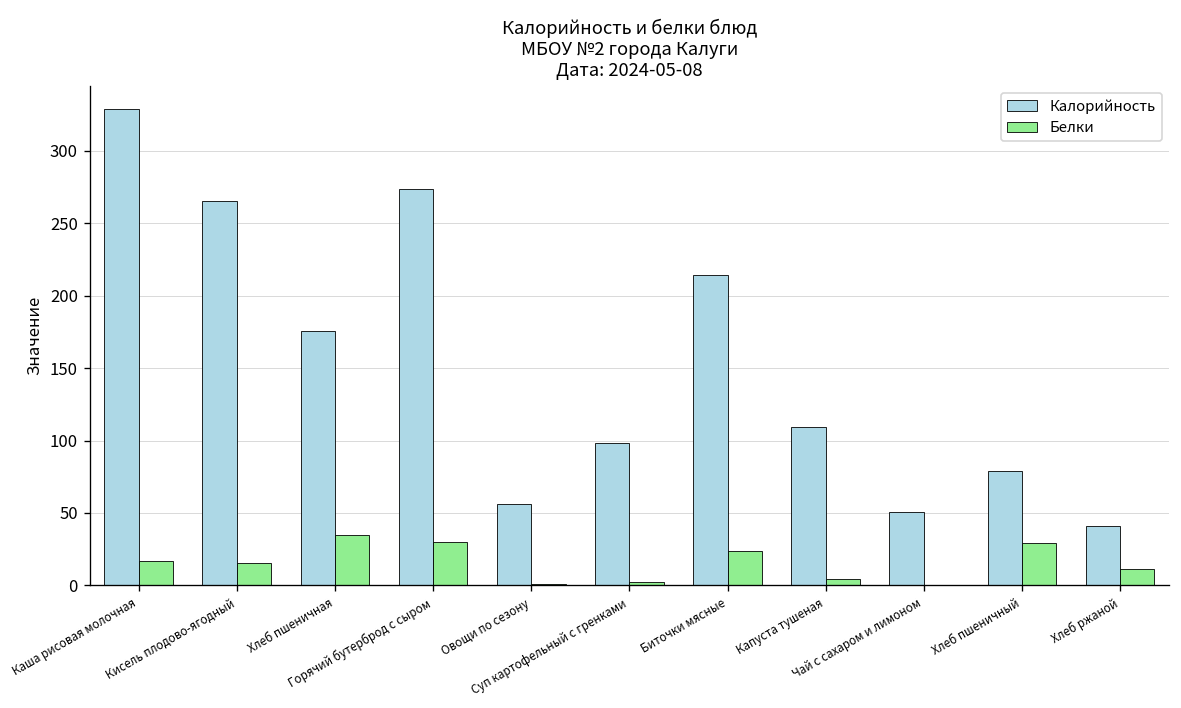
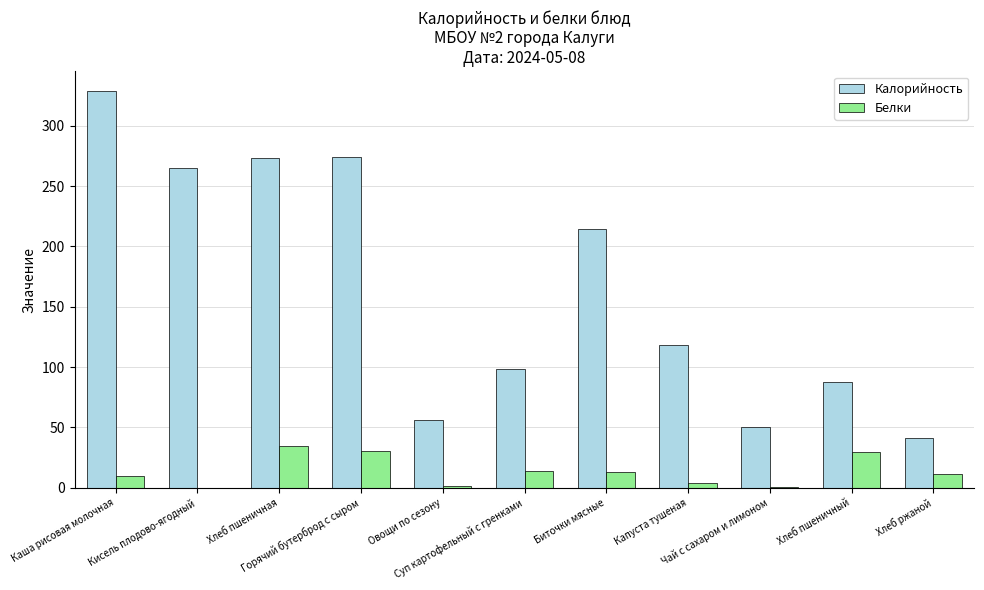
  {
    "Калорийность": {
      "Каша рисовая молочная": 329,
      "Кисель плодово-ягодный": 265,
-     "Хлеб пшеничная": 176,
+     "Хлеб пшеничная": 273,
      "Горячий бутерброд с сыром": 274,
      "Овощи по сезону": 56,
      "Суп картофельный с гренками": 98,
      "Биточки мясные": 214,
-     "Капуста тушеная": 110,
+     "Капуста тушеная": 118,
      "Чай с сахаром и лимоном": 51,
-     "Хлеб пшеничный": 79,
+     "Хлеб пшеничный": 88,
      "Хлеб ржаной": 41
    },
    "Белки": {
-     "Каша рисовая молочная": 17,
-     "Кисель плодово-ягодный": 15,
+     "Каша рисовая молочная": 10,
+     "Кисель плодово-ягодный": 0,
      "Хлеб пшеничная": 35,
      "Горячий бутерброд с сыром": 30,
-     "Суп картофельный с гренками": 3,
-     "Биточки мясные": 23,
+     "Суп картофельный с гренками": 14,
+     "Биточки мясные": 13,
      "Капуста тушеная": 4,
      "Хлеб пшеничный": 29,
      "Хлеб ржаной": 11
    }
  }
